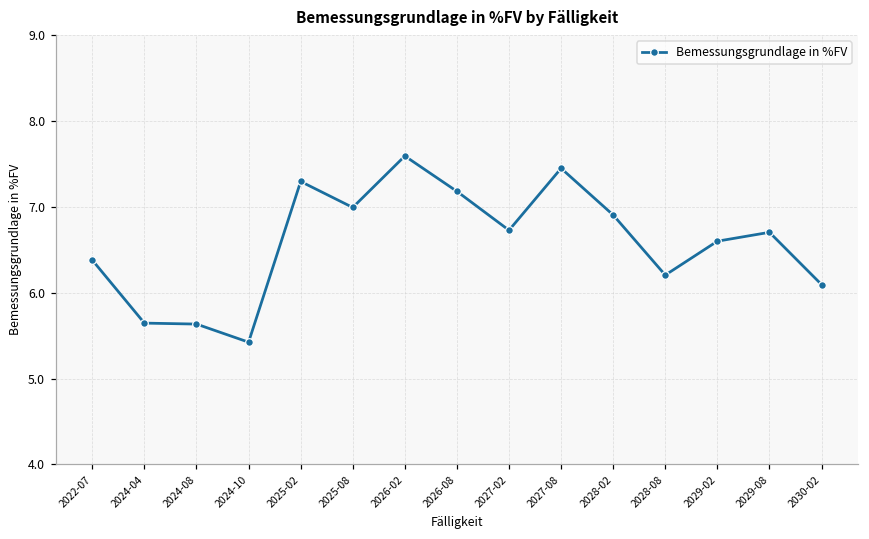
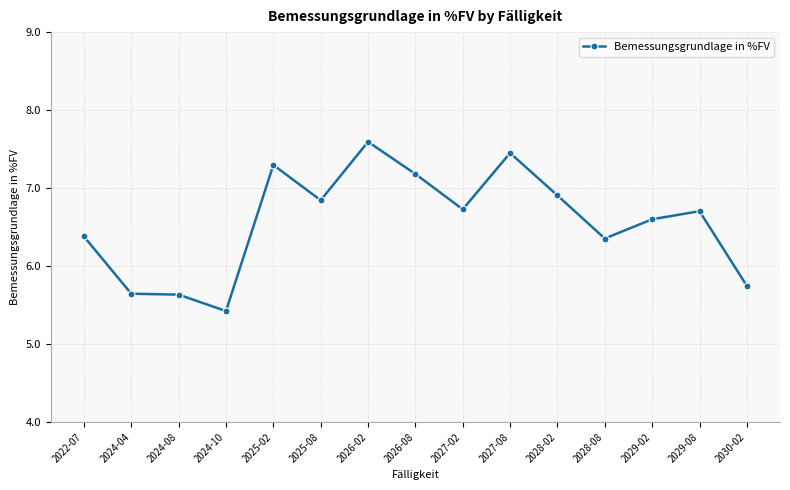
  {
    "2022-07": 6.4,
    "2024-04": 5.6,
    "2024-08": 5.6,
    "2024-10": 5.4,
    "2025-02": 7.3,
-   "2025-08": 7.0,
+   "2025-08": 6.8,
    "2026-02": 7.6,
    "2026-08": 7.2,
    "2027-02": 6.7,
    "2027-08": 7.4,
    "2028-02": 6.9,
-   "2028-08": 6.2,
+   "2028-08": 6.4,
    "2029-02": 6.6,
    "2029-08": 6.7,
-   "2030-02": 6.1
+   "2030-02": 5.7
  }
